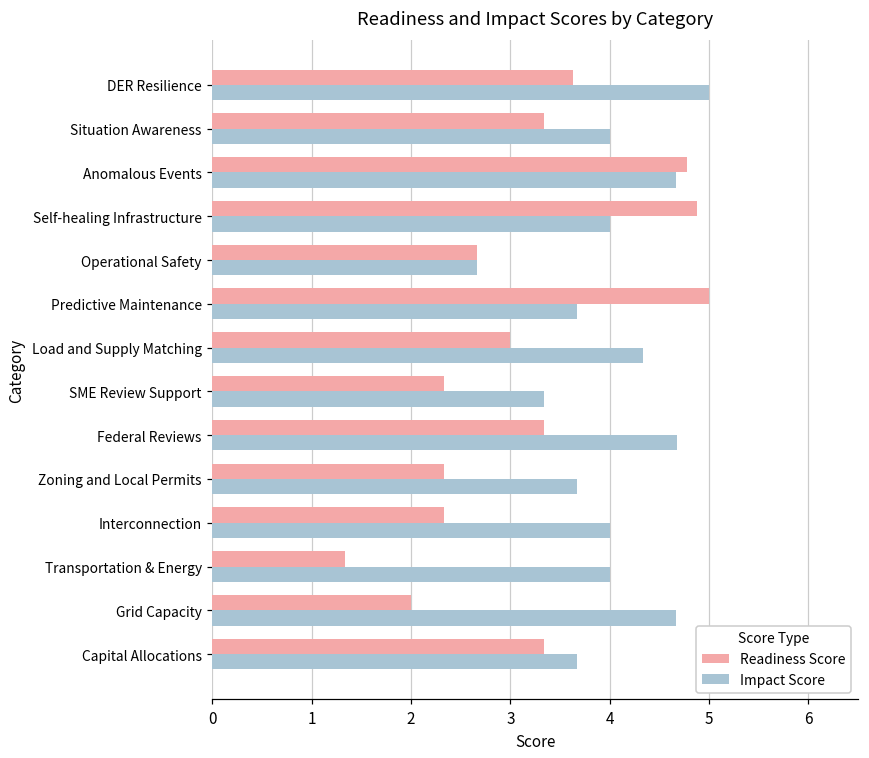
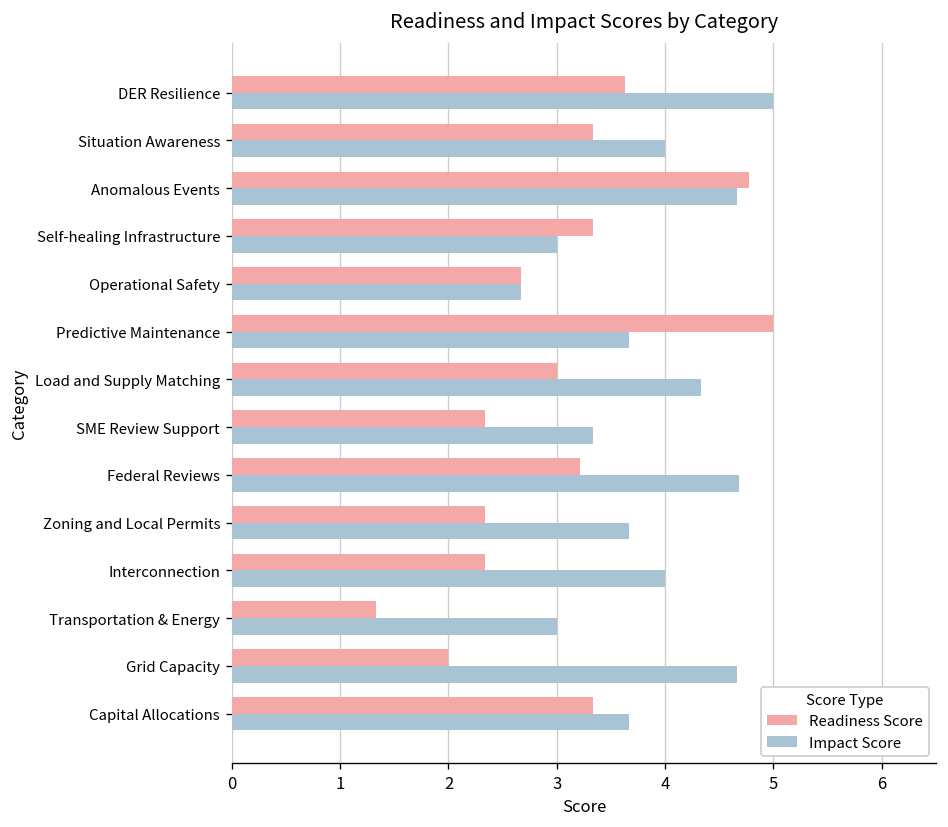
  {
    "Readiness Score": {
      "DER Resilience": 3.6,
      "Situation Awareness": 3.3,
      "Anomalous Events": 4.8,
-     "Self-healing Infrastructure": 4.9,
+     "Self-healing Infrastructure": 3.3,
      "Operational Safety": 2.7,
      "Predictive Maintenance": 5.0,
      "Load and Supply Matching": 3.0,
      "SME Review Support": 2.3,
-     "Federal Reviews": 3.3,
+     "Federal Reviews": 3.2,
      "Zoning and Local Permits": 2.3,
      "Interconnection": 2.3,
      "Transportation & Energy": 1.3,
      "Grid Capacity": 2.0,
      "Capital Allocations": 3.3
    },
    "Impact Score": {
      "DER Resilience": 5,
      "Situation Awareness": 4,
      "Anomalous Events": 4.7,
-     "Self-healing Infrastructure": 4,
+     "Self-healing Infrastructure": 3,
      "Operational Safety": 2.7,
      "Predictive Maintenance": 3.7,
      "Load and Supply Matching": 4.3,
      "SME Review Support": 3.3,
      "Federal Reviews": 4.7,
      "Zoning and Local Permits": 3.7,
      "Interconnection": 4,
-     "Transportation & Energy": 4,
+     "Transportation & Energy": 3,
      "Grid Capacity": 4.7,
      "Capital Allocations": 3.7
    }
  }
